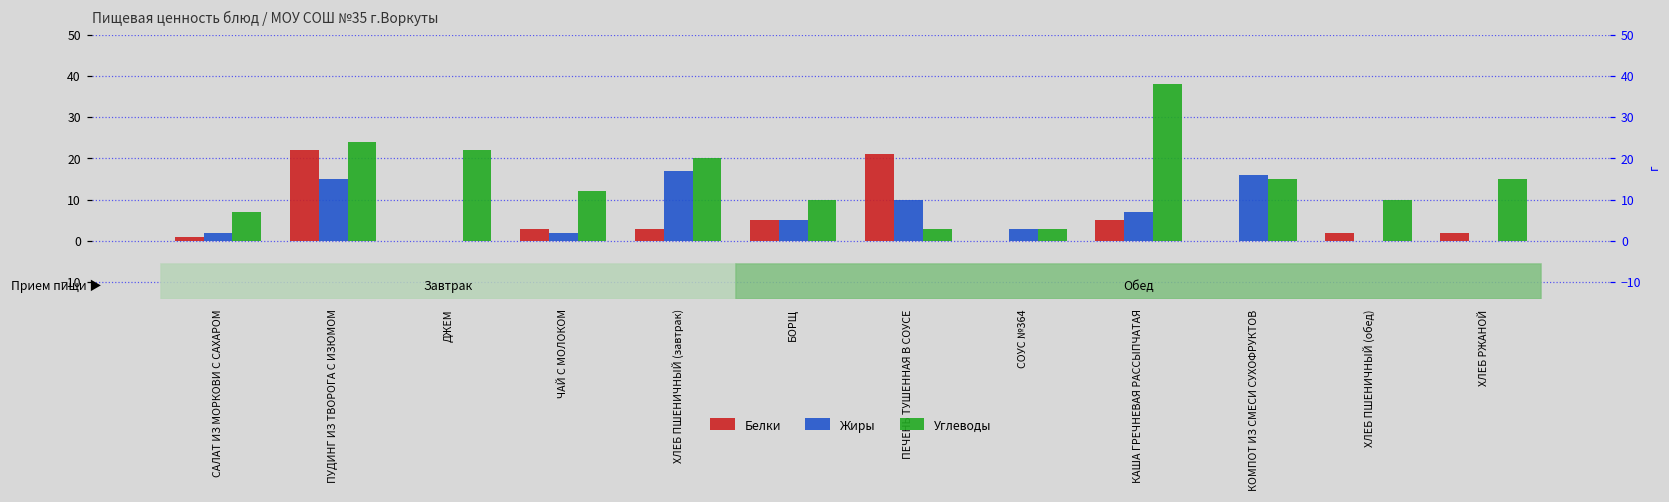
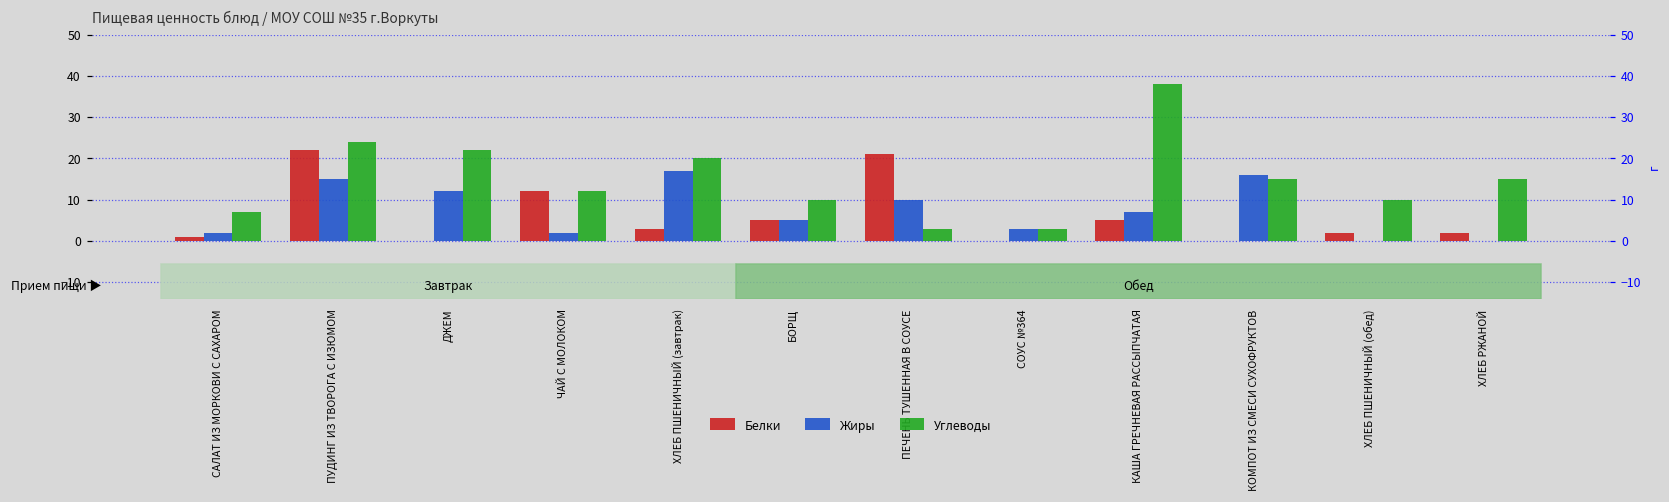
  {
    "Белки": {
      "САЛАТ ИЗ МОРКОВИ С САХАРОМ": 1,
      "ПУДИНГ ИЗ ТВОРОГА С ИЗЮМОМ": 22,
      "ДЖЕМ": 0,
-     "ЧАЙ С МОЛОКОМ": 3,
+     "ЧАЙ С МОЛОКОМ": 12,
      "ХЛЕБ ПШЕНИЧНЫЙ (завтрак)": 3,
      "БОРЩ": 5,
      "ПЕЧЕНЬ ТУШЕННАЯ В СОУСЕ": 21,
      "СОУС №364": 0,
      "КАША ГРЕЧНЕВАЯ РАССЫПЧАТАЯ": 5,
      "КОМПОТ ИЗ СМЕСИ СУХОФРУКТОВ": 0,
      "ХЛЕБ ПШЕНИЧНЫЙ (обед)": 2,
      "ХЛЕБ РЖАНОЙ": 2
    },
    "Жиры": {
      "САЛАТ ИЗ МОРКОВИ С САХАРОМ": 2,
      "ПУДИНГ ИЗ ТВОРОГА С ИЗЮМОМ": 15,
-     "ДЖЕМ": 0,
+     "ДЖЕМ": 12,
      "ЧАЙ С МОЛОКОМ": 2,
      "ХЛЕБ ПШЕНИЧНЫЙ (завтрак)": 17,
      "БОРЩ": 5,
      "ПЕЧЕНЬ ТУШЕННАЯ В СОУСЕ": 10,
      "СОУС №364": 3,
      "КАША ГРЕЧНЕВАЯ РАССЫПЧАТАЯ": 7,
      "КОМПОТ ИЗ СМЕСИ СУХОФРУКТОВ": 16,
      "ХЛЕБ ПШЕНИЧНЫЙ (обед)": 0,
      "ХЛЕБ РЖАНОЙ": 0
    },
    "Углеводы": {
      "САЛАТ ИЗ МОРКОВИ С САХАРОМ": 7,
      "ПУДИНГ ИЗ ТВОРОГА С ИЗЮМОМ": 24,
      "ДЖЕМ": 22,
      "ЧАЙ С МОЛОКОМ": 12,
      "ХЛЕБ ПШЕНИЧНЫЙ (завтрак)": 20,
      "БОРЩ": 10,
      "ПЕЧЕНЬ ТУШЕННАЯ В СОУСЕ": 3,
      "СОУС №364": 3,
      "КАША ГРЕЧНЕВАЯ РАССЫПЧАТАЯ": 38,
      "КОМПОТ ИЗ СМЕСИ СУХОФРУКТОВ": 15,
      "ХЛЕБ ПШЕНИЧНЫЙ (обед)": 10,
      "ХЛЕБ РЖАНОЙ": 15
    }
  }
